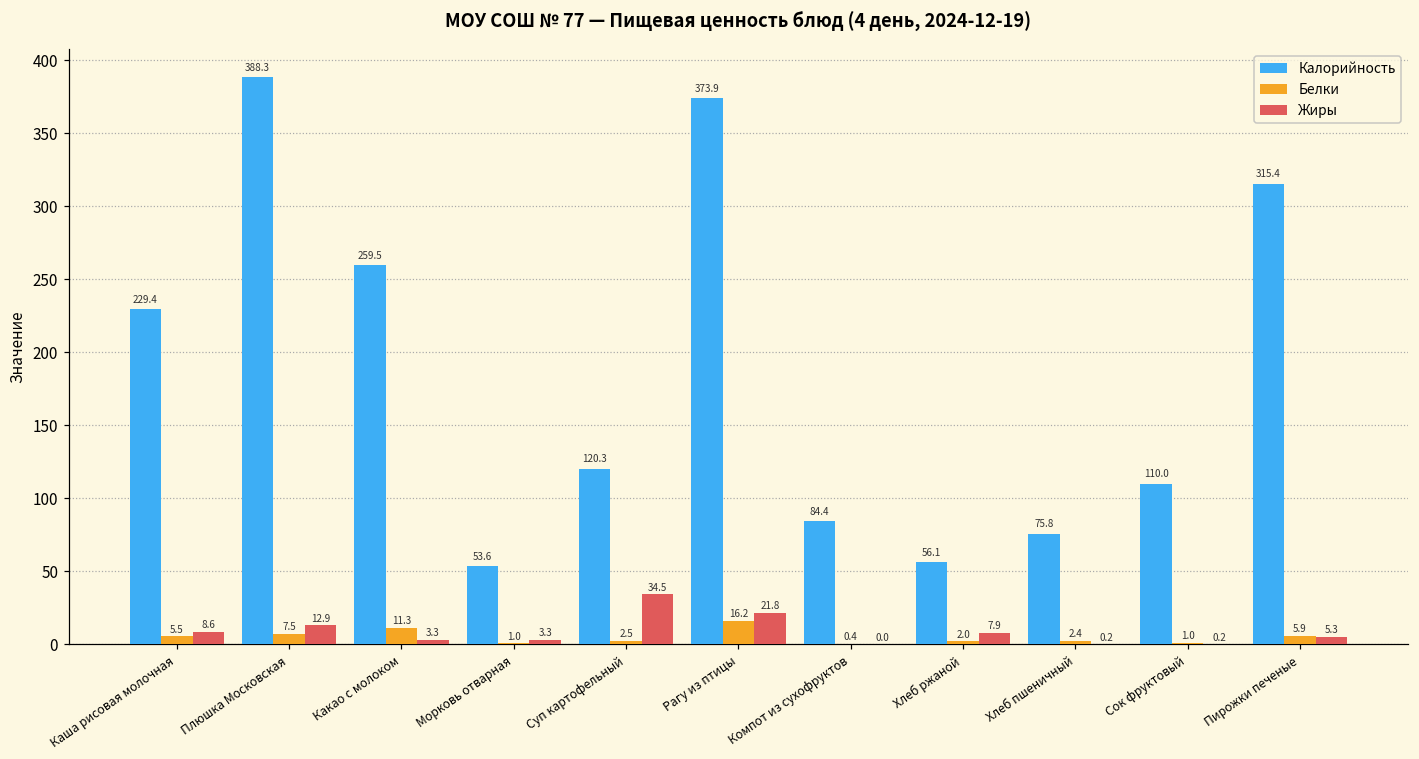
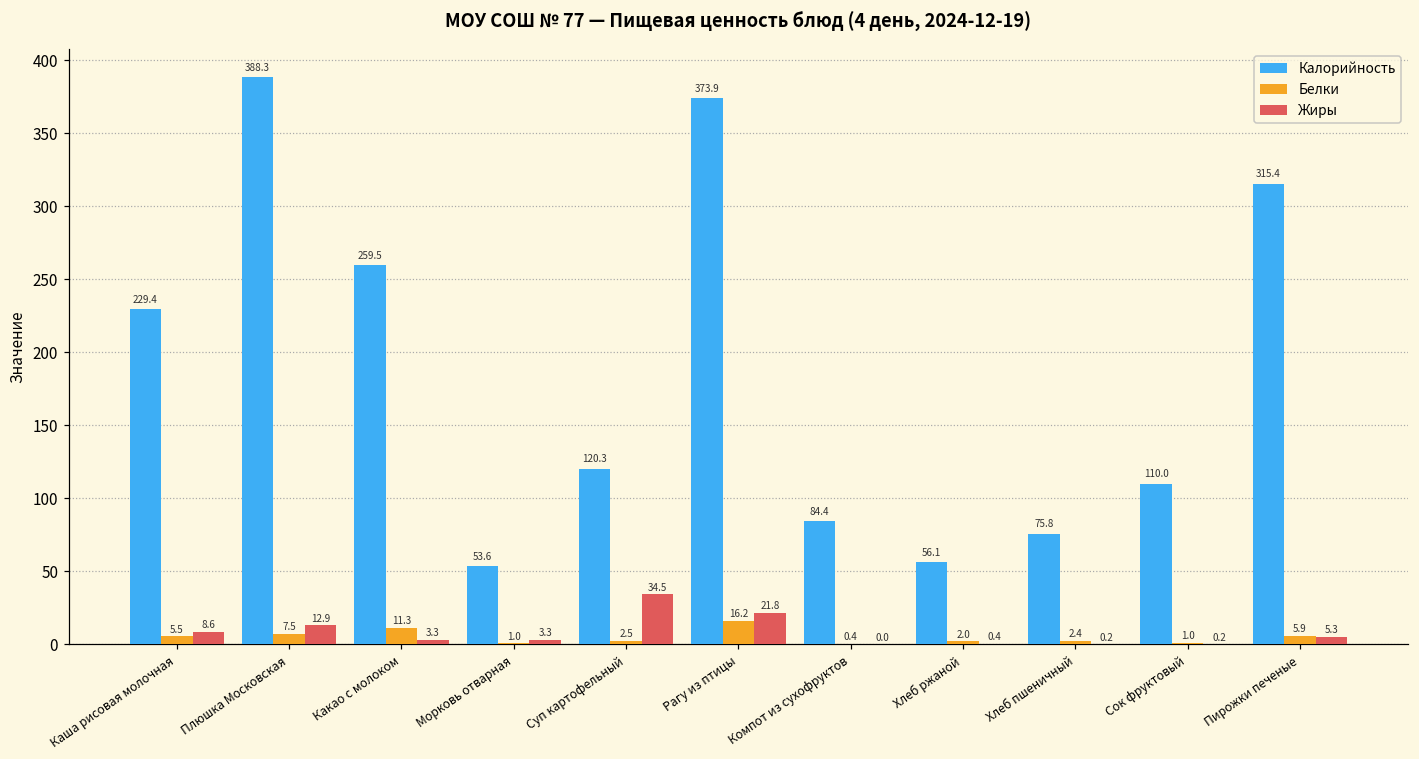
  {
    "Калорийность": {
      "Каша рисовая молочная": 229.4,
      "Плюшка Московская": 388.3,
      "Какао с молоком": 259.5,
      "Морковь отварная": 53.6,
      "Суп картофельный": 120.3,
      "Рагу из птицы": 373.9,
      "Компот из сухофруктов": 84.4,
      "Хлеб ржаной": 56.1,
      "Хлеб пшеничный": 75.8,
      "Сок фруктовый": 110.0,
      "Пирожки печеные": 315.4
    },
    "Белки": {
      "Каша рисовая молочная": 5.5,
      "Плюшка Московская": 7.5,
      "Какао с молоком": 11.3,
      "Морковь отварная": 1.0,
      "Суп картофельный": 2.5,
      "Рагу из птицы": 16.2,
      "Компот из сухофруктов": 0.4,
      "Хлеб ржаной": 2.0,
      "Хлеб пшеничный": 2.4,
      "Сок фруктовый": 1.0,
      "Пирожки печеные": 5.9
    },
    "Жиры": {
      "Каша рисовая молочная": 8.6,
      "Плюшка Московская": 12.9,
      "Какао с молоком": 3.3,
      "Морковь отварная": 3.3,
      "Суп картофельный": 34.5,
      "Рагу из птицы": 21.8,
      "Компот из сухофруктов": 0.0,
-     "Хлеб ржаной": 7.9,
+     "Хлеб ржаной": 0.4,
      "Хлеб пшеничный": 0.2,
      "Сок фруктовый": 0.2,
      "Пирожки печеные": 5.3
    }
  }
